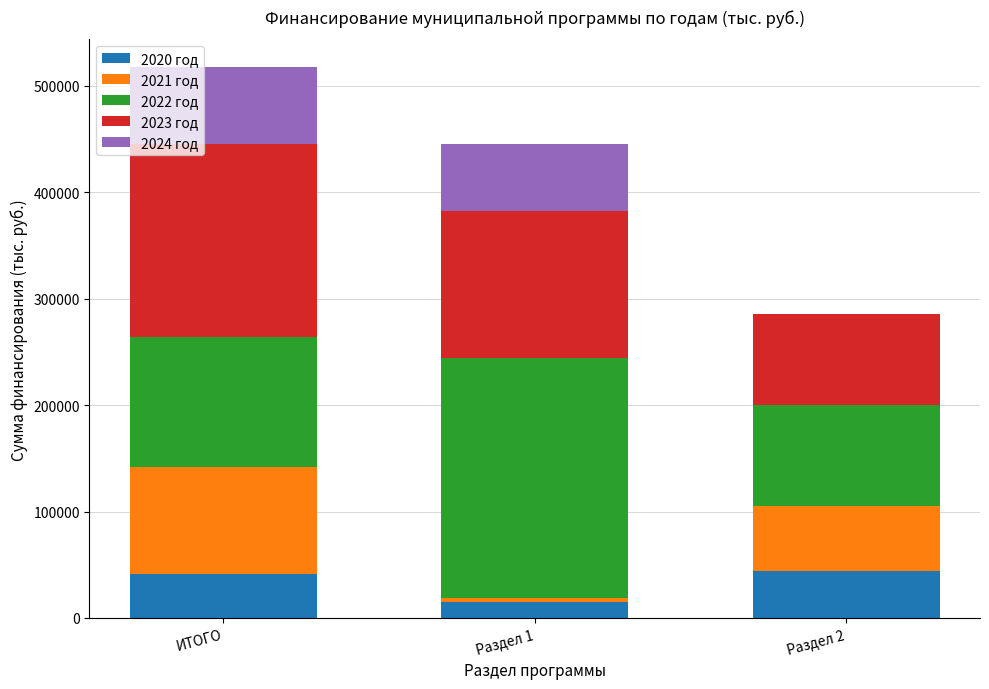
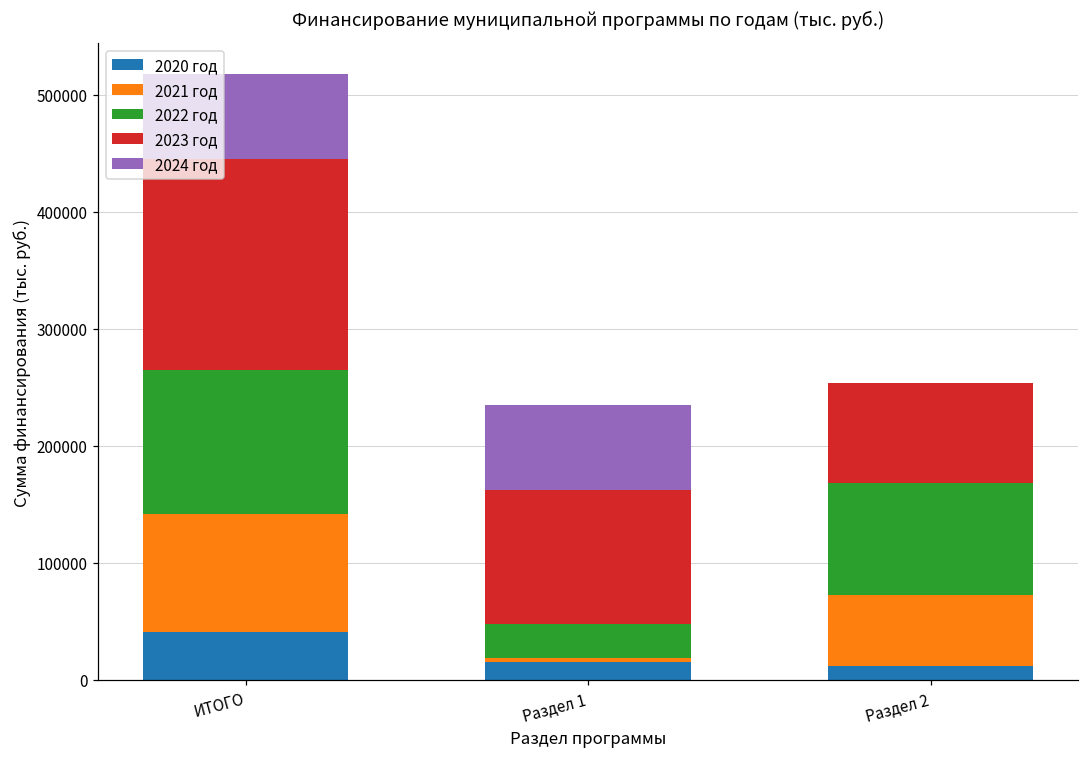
  {
    "2020 год": {
      "ИТОГО": 41000,
      "Раздел 1": 15000,
-     "Раздел 2": 44000
+     "Раздел 2": 12000
    },
    "2021 год": {
      "ИТОГО": 101000,
      "Раздел 1": 4000,
      "Раздел 2": 61000
    },
    "2022 год": {
      "ИТОГО": 122000,
-     "Раздел 1": 226000,
+     "Раздел 1": 28000,
      "Раздел 2": 95000
    },
    "2023 год": {
      "ИТОГО": 181000,
-     "Раздел 1": 137000,
+     "Раздел 1": 115000,
      "Раздел 2": 86000
    },
    "2024 год": {
      "ИТОГО": 73000,
-     "Раздел 1": 64000,
+     "Раздел 1": 73000,
      "Раздел 2": 0
    }
  }
